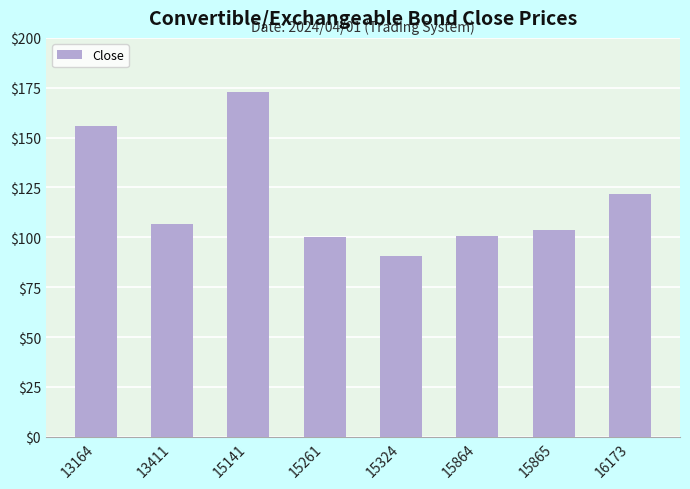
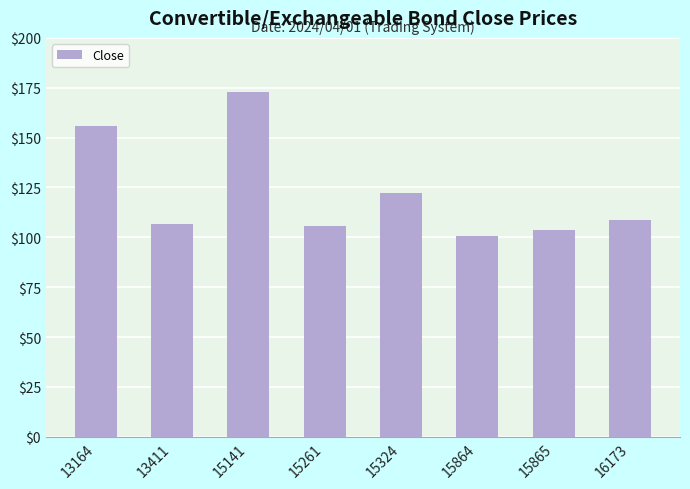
  {
    "13164": "$156",
    "13411": "$107",
    "15141": "$173",
-   "15261": "$100",
-   "15324": "$91",
+   "15261": "$106",
+   "15324": "$122",
    "15864": "$101",
    "15865": "$104",
-   "16173": "$122"
+   "16173": "$109"
  }
